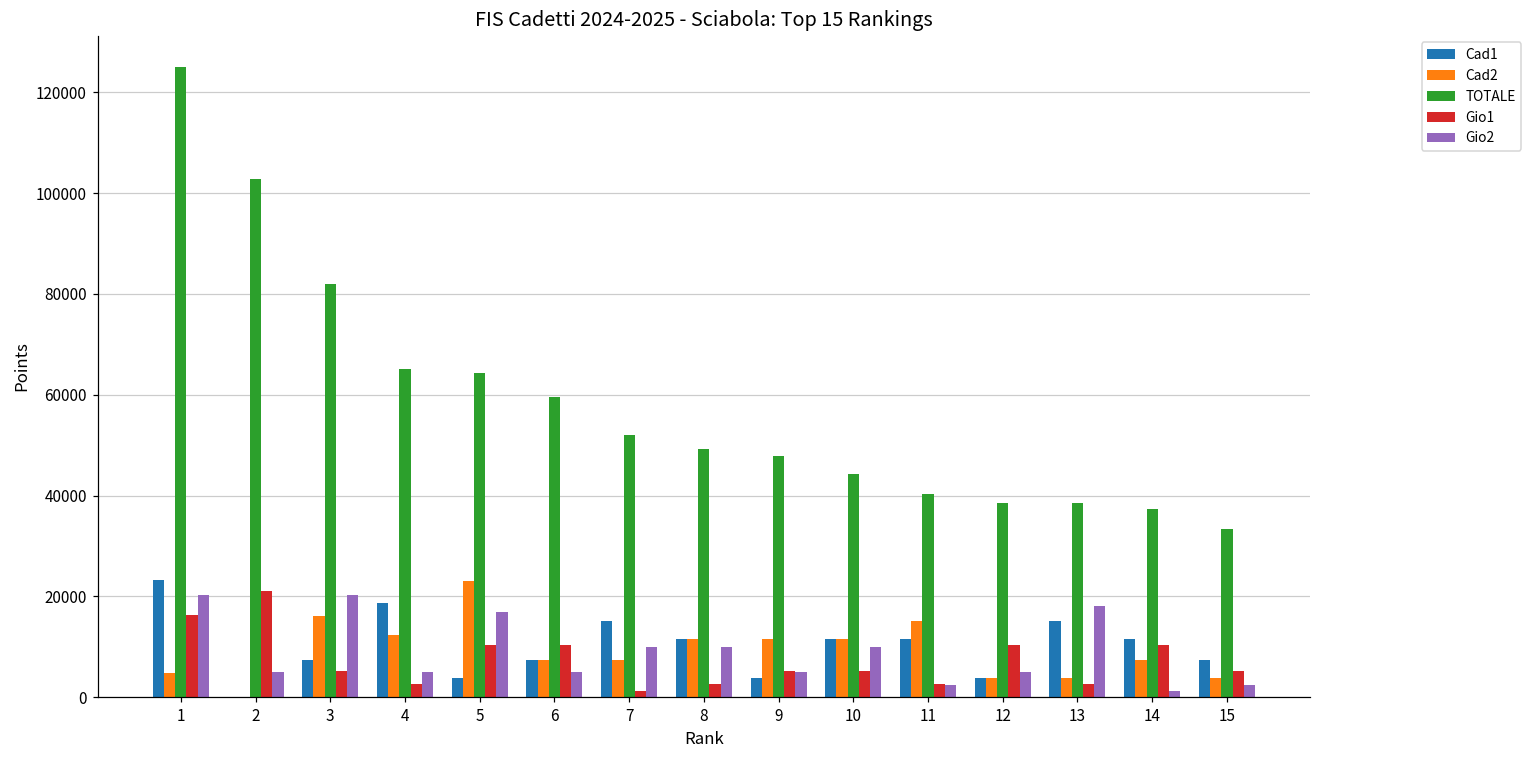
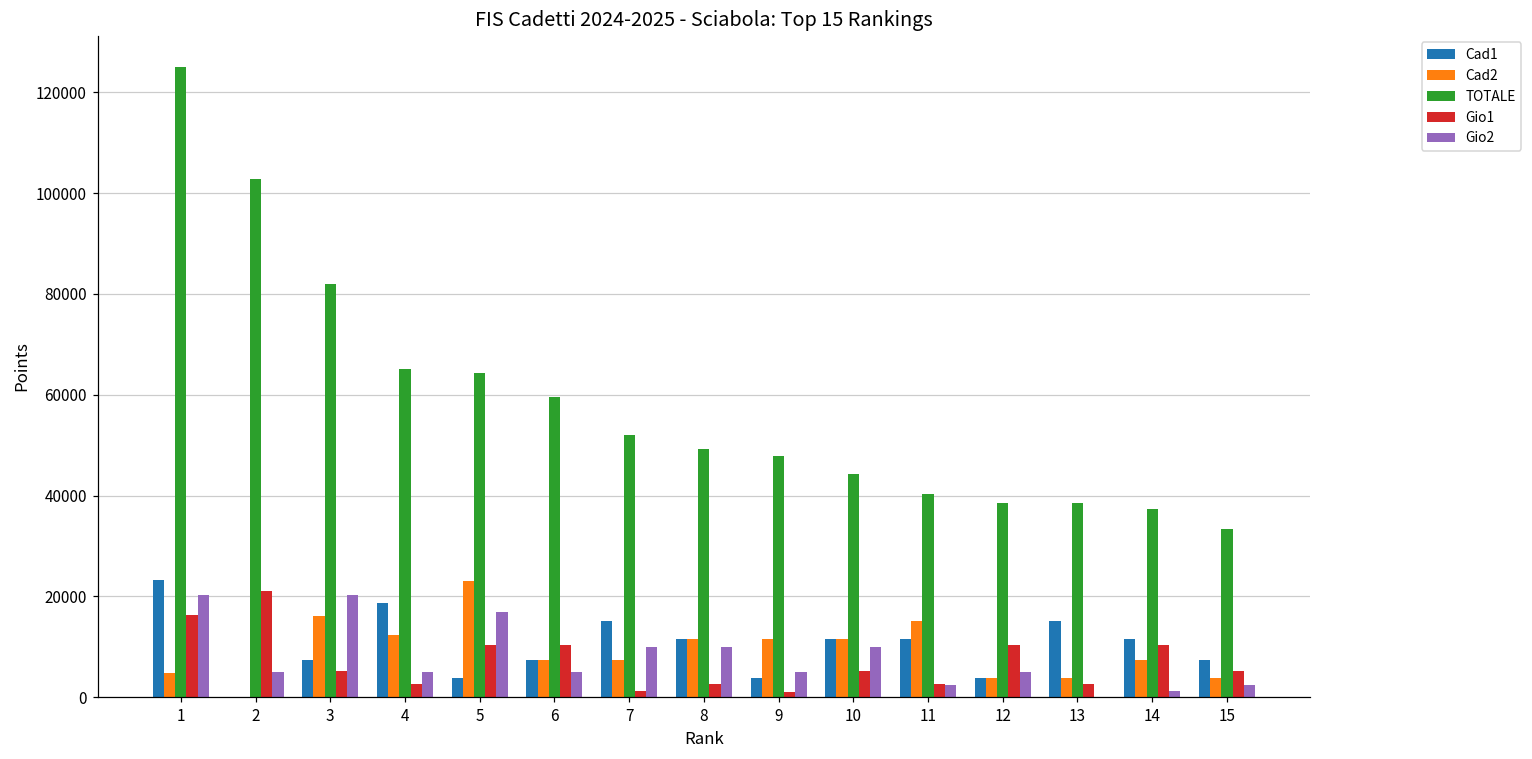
  {
    "Cad1": {
      "1": 23000,
      "2": 0,
      "3": 7000,
      "4": 19000,
      "5": 4000,
      "6": 7000,
      "7": 15000,
      "8": 12000,
      "9": 4000,
      "10": 12000,
      "11": 12000,
      "12": 4000,
      "13": 15000,
      "14": 12000,
      "15": 7000
    },
    "Cad2": {
      "1": 5000,
      "2": 0,
      "3": 16000,
      "4": 12000,
      "5": 23000,
      "6": 7000,
      "7": 7000,
      "8": 12000,
      "9": 12000,
      "10": 12000,
      "11": 15000,
      "12": 4000,
      "13": 4000,
      "14": 7000,
      "15": 4000
    },
    "TOTALE": {
      "1": 125000,
      "2": 103000,
      "3": 82000,
      "4": 65000,
      "5": 64000,
      "6": 60000,
      "7": 52000,
      "8": 49000,
      "9": 48000,
      "10": 44000,
      "11": 40000,
      "12": 39000,
      "13": 38000,
      "14": 37000,
      "15": 33000
    },
    "Gio1": {
      "1": 16000,
      "2": 21000,
      "3": 5000,
      "4": 3000,
      "5": 10000,
      "6": 10000,
      "7": 1000,
      "8": 3000,
-     "9": 5000,
+     "9": 1000,
      "10": 5000,
      "11": 3000,
      "12": 10000,
      "13": 3000,
      "14": 10000,
      "15": 5000
    },
    "Gio2": {
      "1": 20000,
      "2": 5000,
      "3": 20000,
      "4": 5000,
      "5": 17000,
      "6": 5000,
      "7": 10000,
      "8": 10000,
      "9": 5000,
      "10": 10000,
      "11": 2000,
      "12": 5000,
-     "13": 18000,
+     "13": 0,
      "14": 1000,
      "15": 2000
    }
  }
